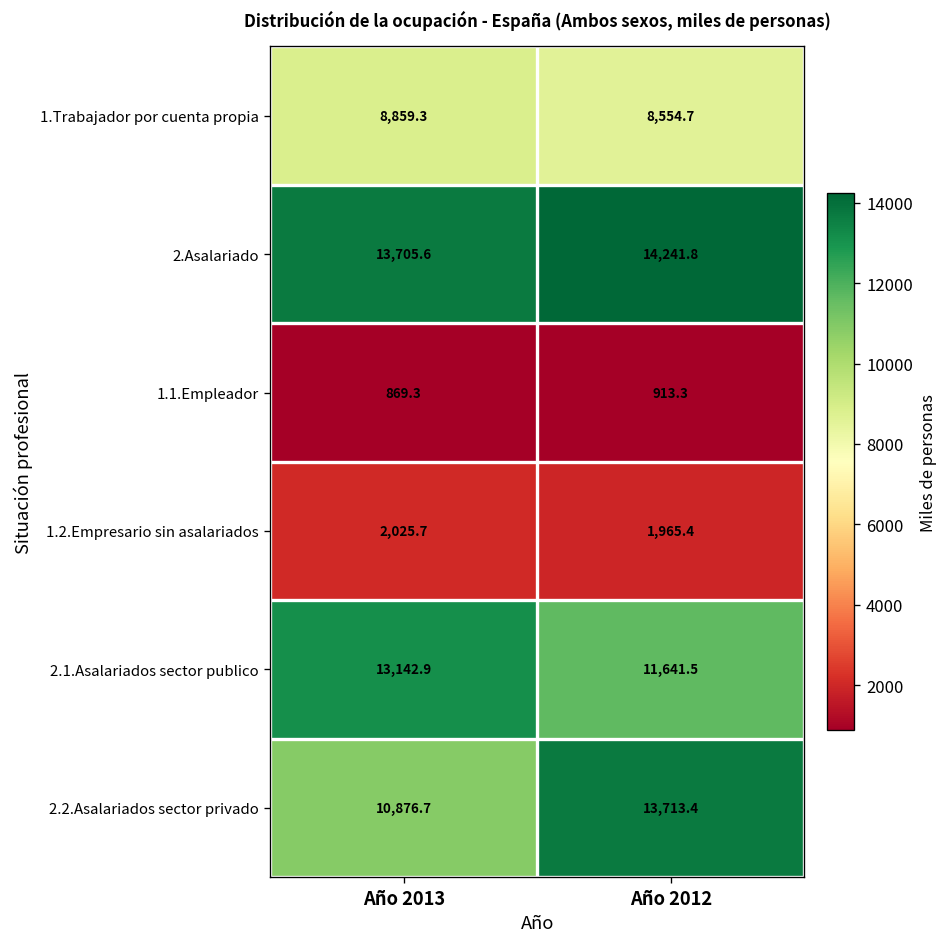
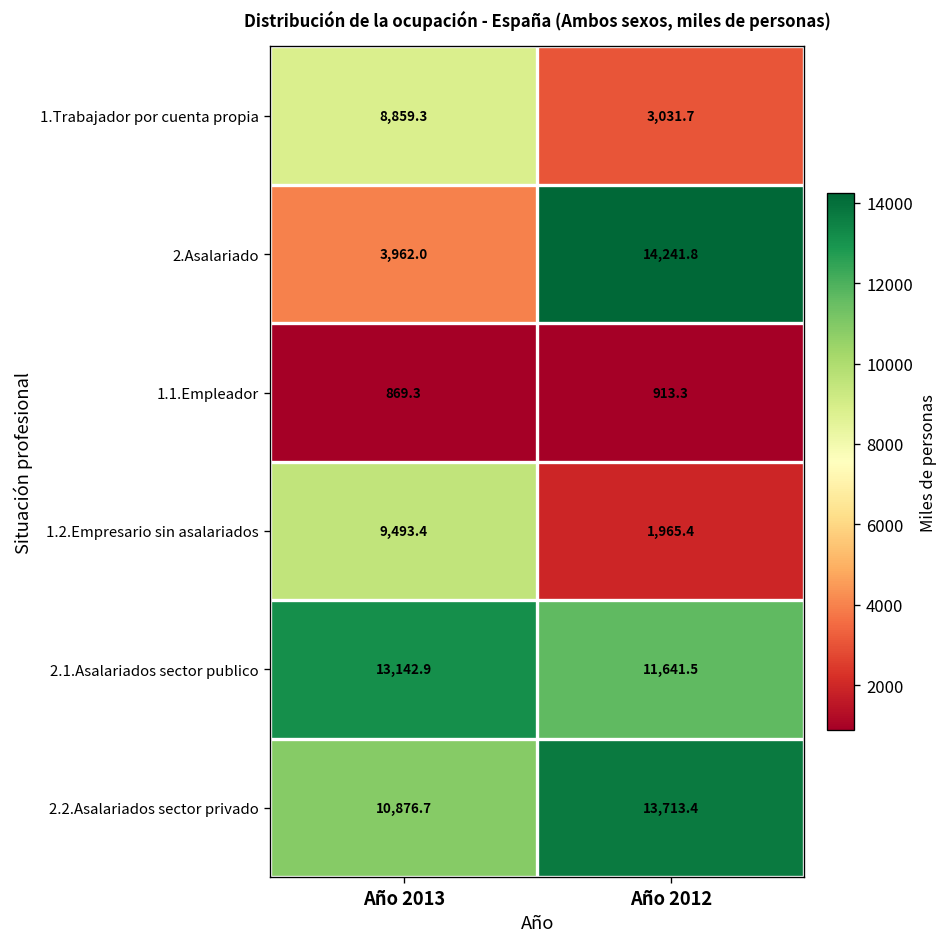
  {
    "1.Trabajador por cuenta propia": {
      "Año 2013": "8,859.3",
-     "Año 2012": "8,554.7"
+     "Año 2012": "3,031.7"
    },
    "2.Asalariado": {
-     "Año 2013": "13,705.6",
+     "Año 2013": "3,962.0",
      "Año 2012": "14,241.8"
    },
    "1.1.Empleador": {
      "Año 2013": "869.3",
      "Año 2012": "913.3"
    },
    "1.2.Empresario sin asalariados": {
-     "Año 2013": "2,025.7",
+     "Año 2013": "9,493.4",
      "Año 2012": "1,965.4"
    },
    "2.1.Asalariados sector publico": {
      "Año 2013": "13,142.9",
      "Año 2012": "11,641.5"
    },
    "2.2.Asalariados sector privado": {
      "Año 2013": "10,876.7",
      "Año 2012": "13,713.4"
    }
  }
